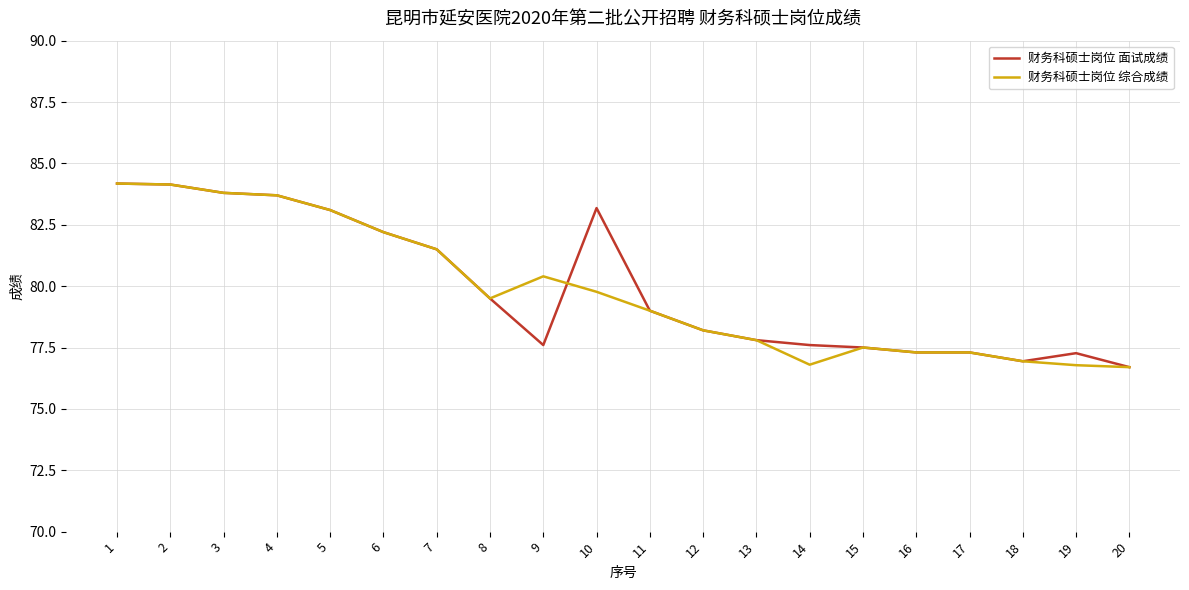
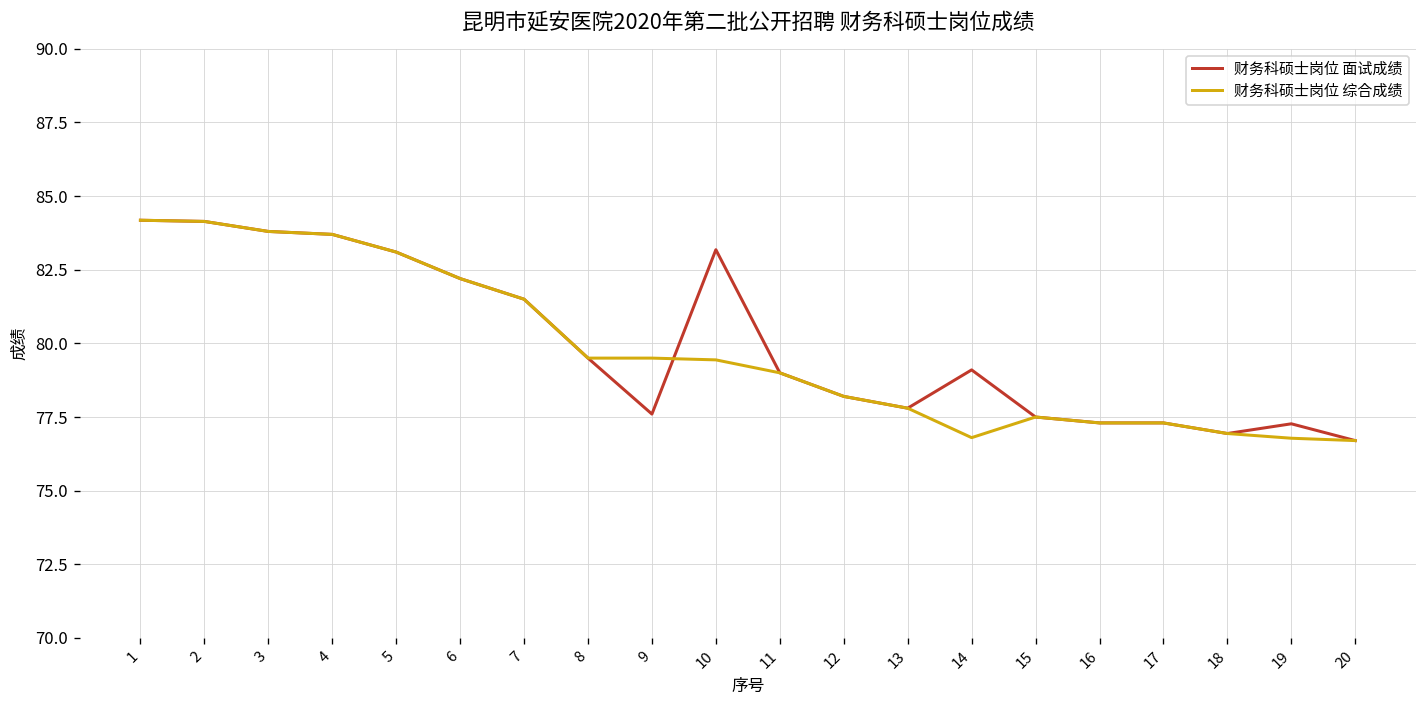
  {
    "财务科硕士岗位 面试成绩": {
      "9": 77.6,
      "10": 83.2,
-     "14": 77.6,
+     "14": 79.1,
      "19": 77.3
    },
    "财务科硕士岗位 综合成绩": {
-     "9": 80.4,
-     "10": 79.8,
+     "9": 79.5,
+     "10": 79.4,
      "14": 76.8,
      "19": 76.8
    }
  }
